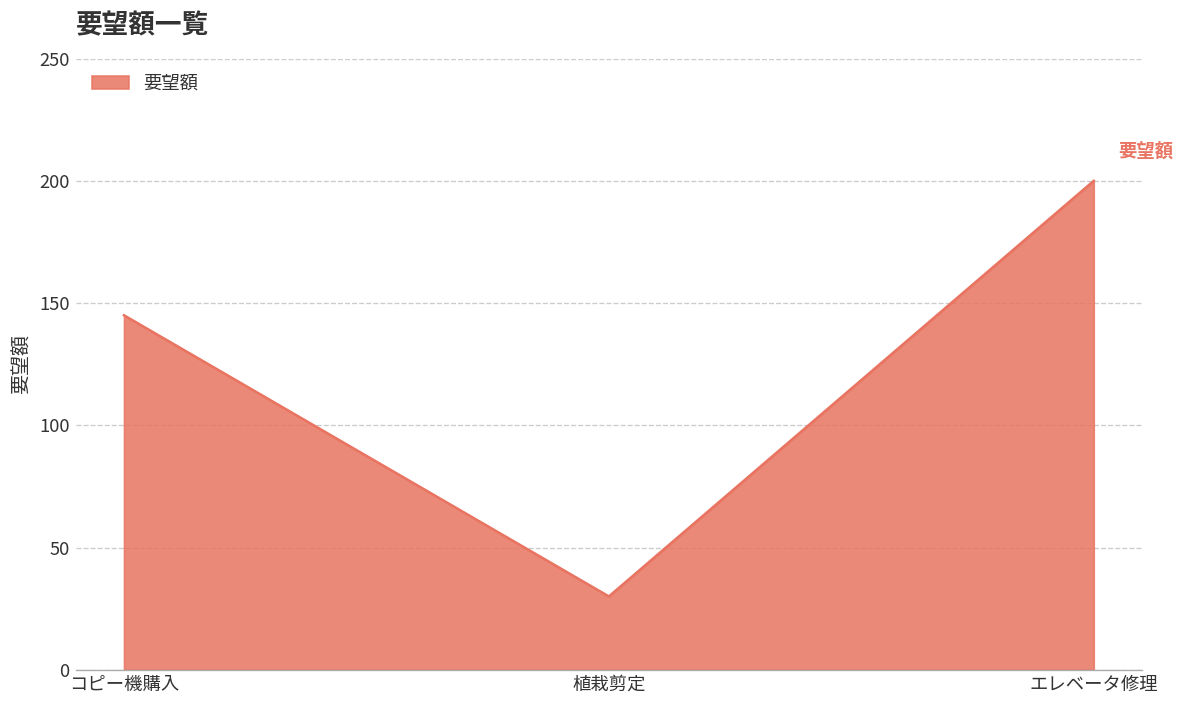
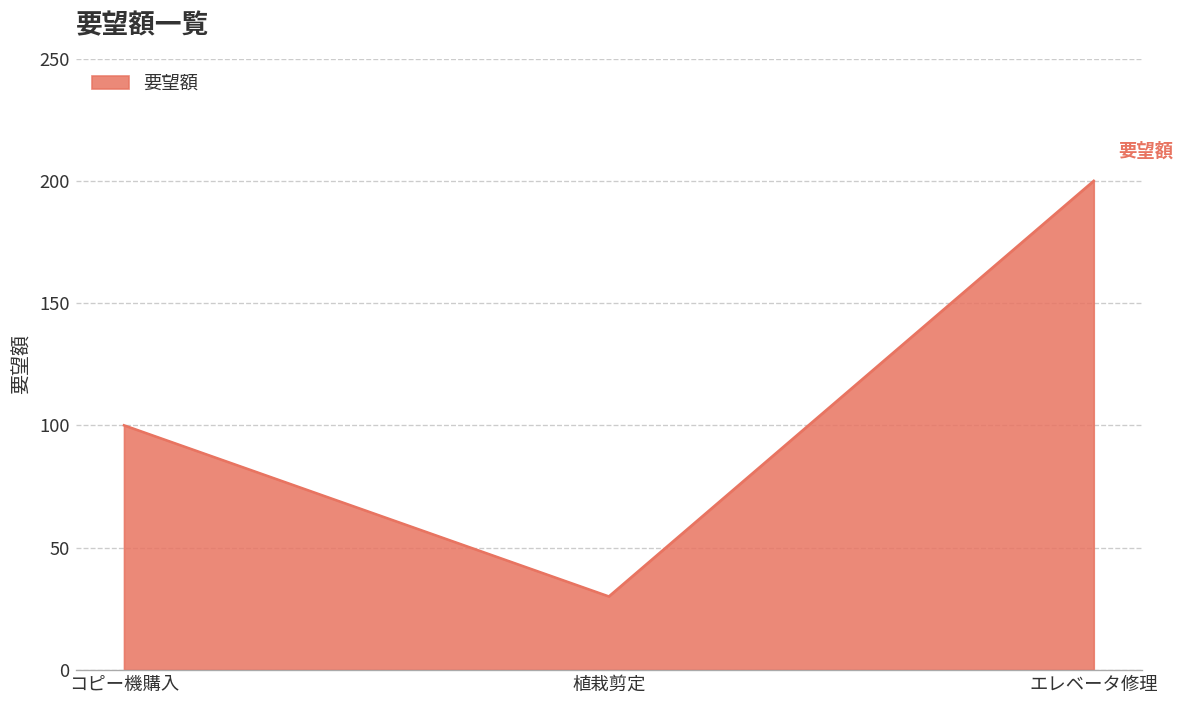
  {
-   "コピー機購入": 145,
+   "コピー機購入": 100,
    "植栽剪定": 30,
    "エレベータ修理": 200
  }
